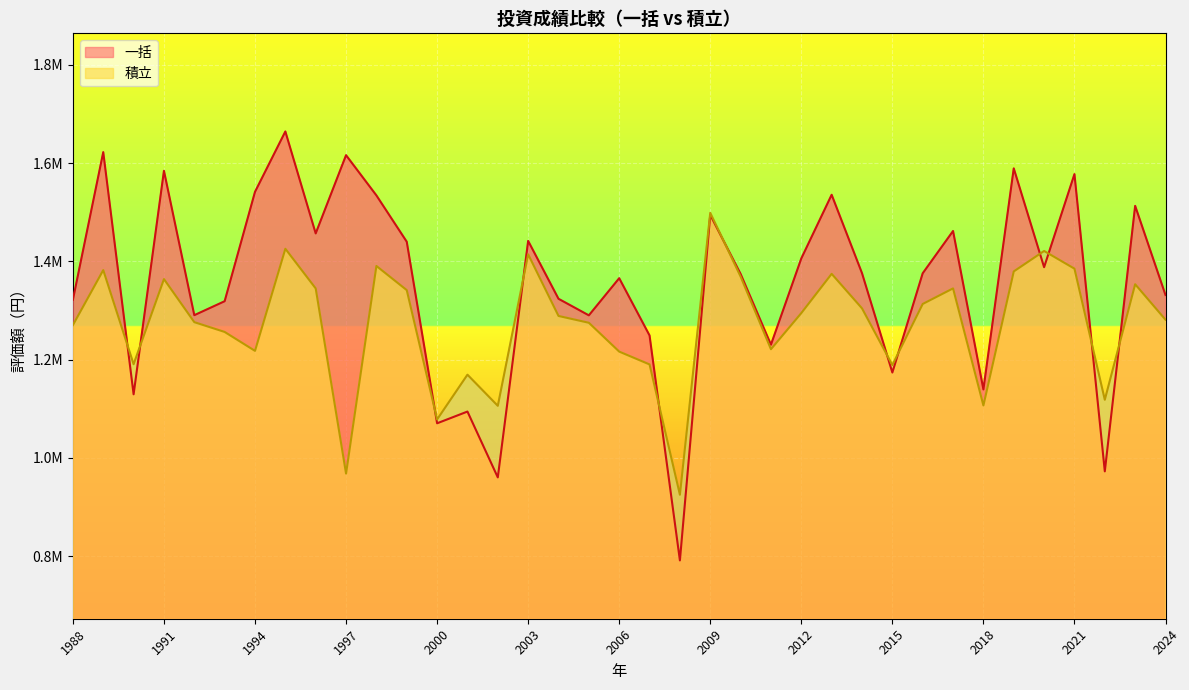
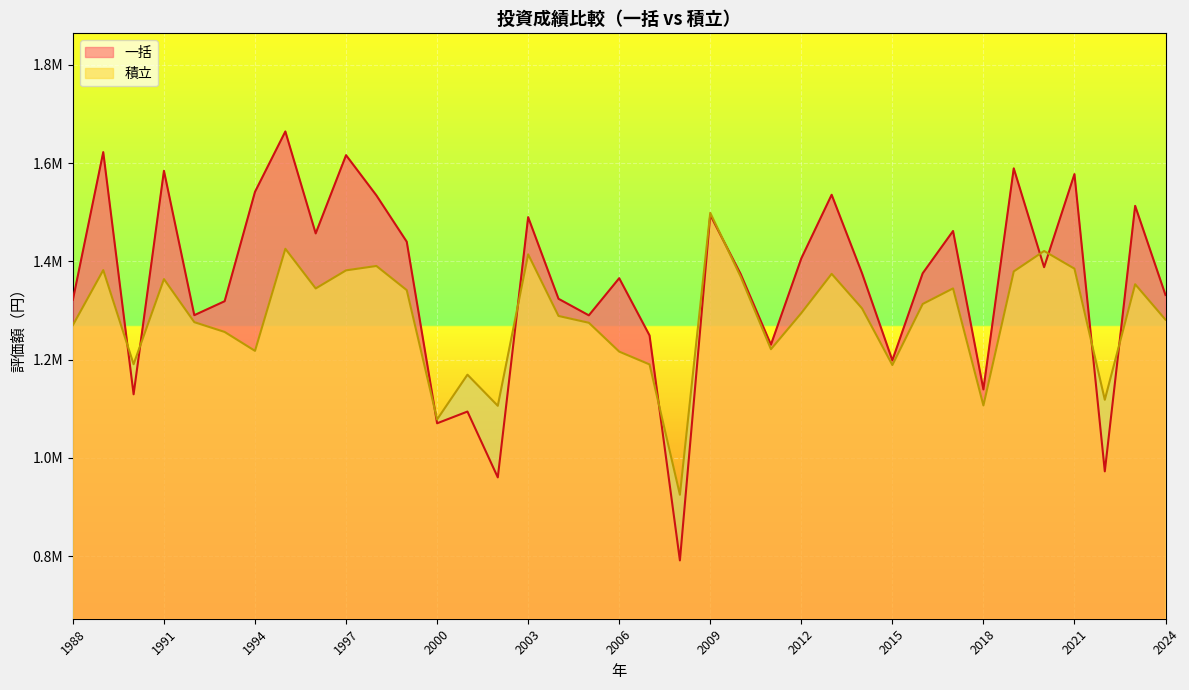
  {
    "一括": {
      "1988": 1320000,
      "1991": 1580000,
      "1994": 1540000,
      "1997": 1620000,
      "2000": 1070000,
-     "2003": 1440000,
+     "2003": 1490000,
      "2006": 1370000,
      "2012": 1410000,
-     "2015": 1170000,
+     "2015": 1200000,
      "2018": 1140000,
      "2021": 1580000,
      "2024": 1330000
    },
    "積立": {
      "1988": 1270000,
      "1991": 1360000,
      "1994": 1220000,
-     "1997": 970000,
+     "1997": 1380000,
      "2000": 1080000,
      "2003": 1410000,
      "2006": 1220000,
      "2012": 1290000,
      "2015": 1190000,
      "2018": 1110000,
      "2021": 1390000,
      "2024": 1280000
    }
  }
